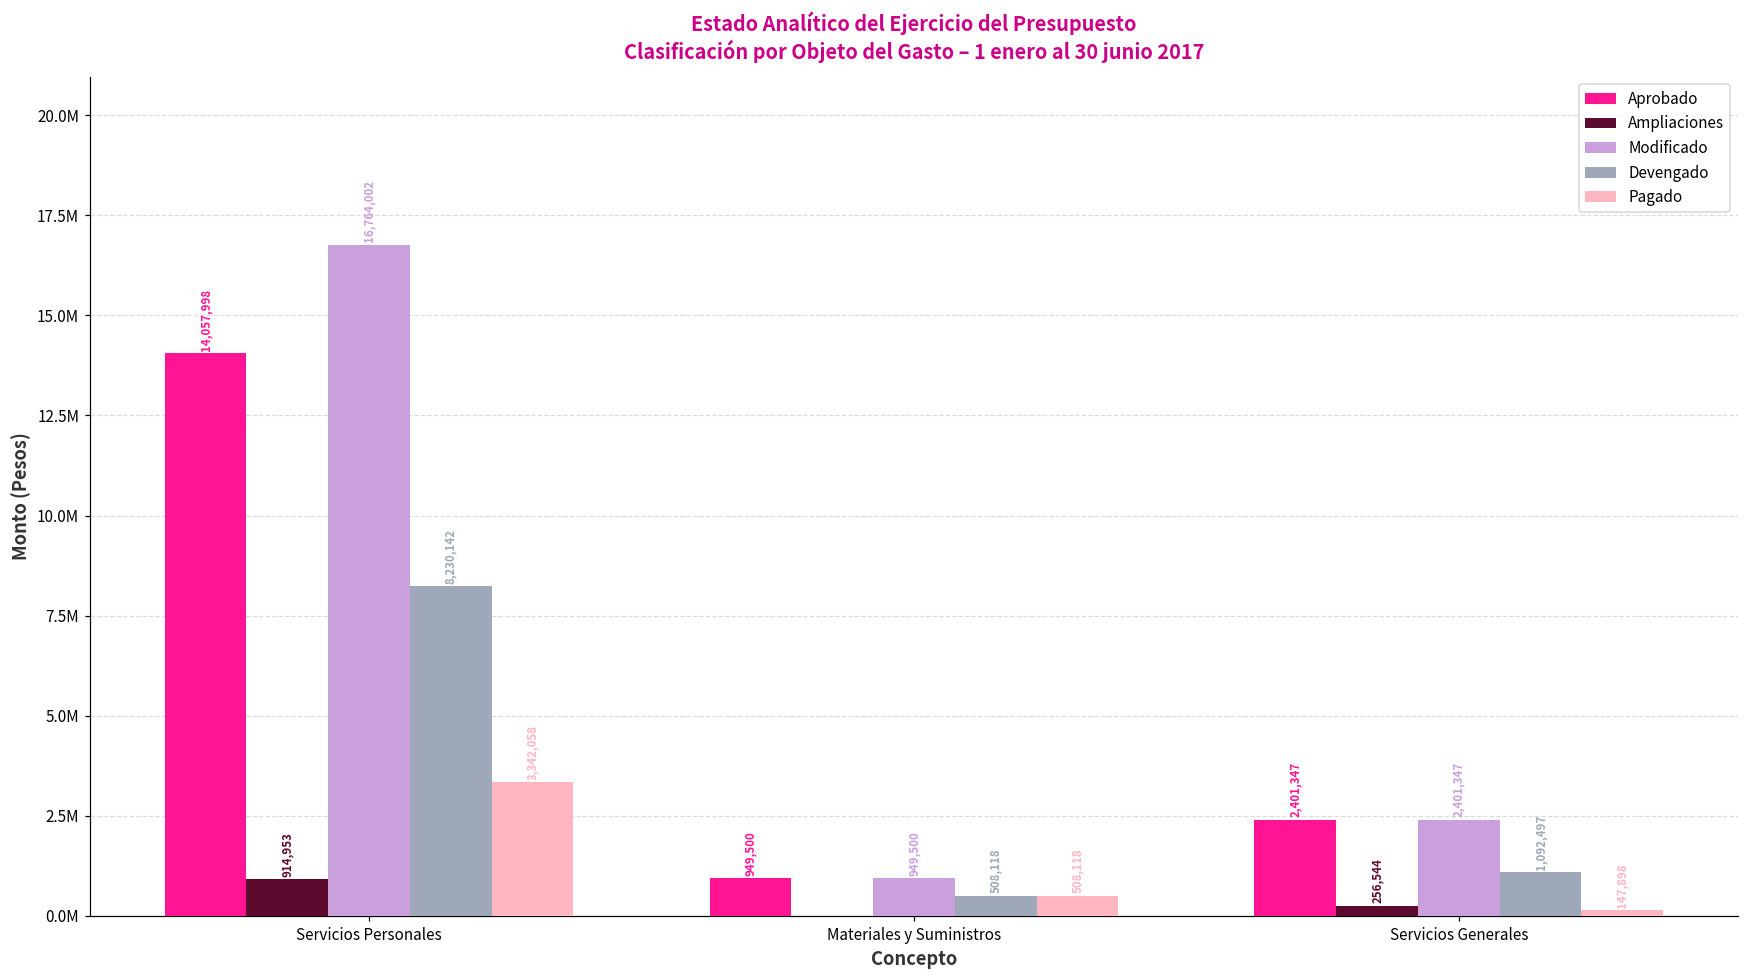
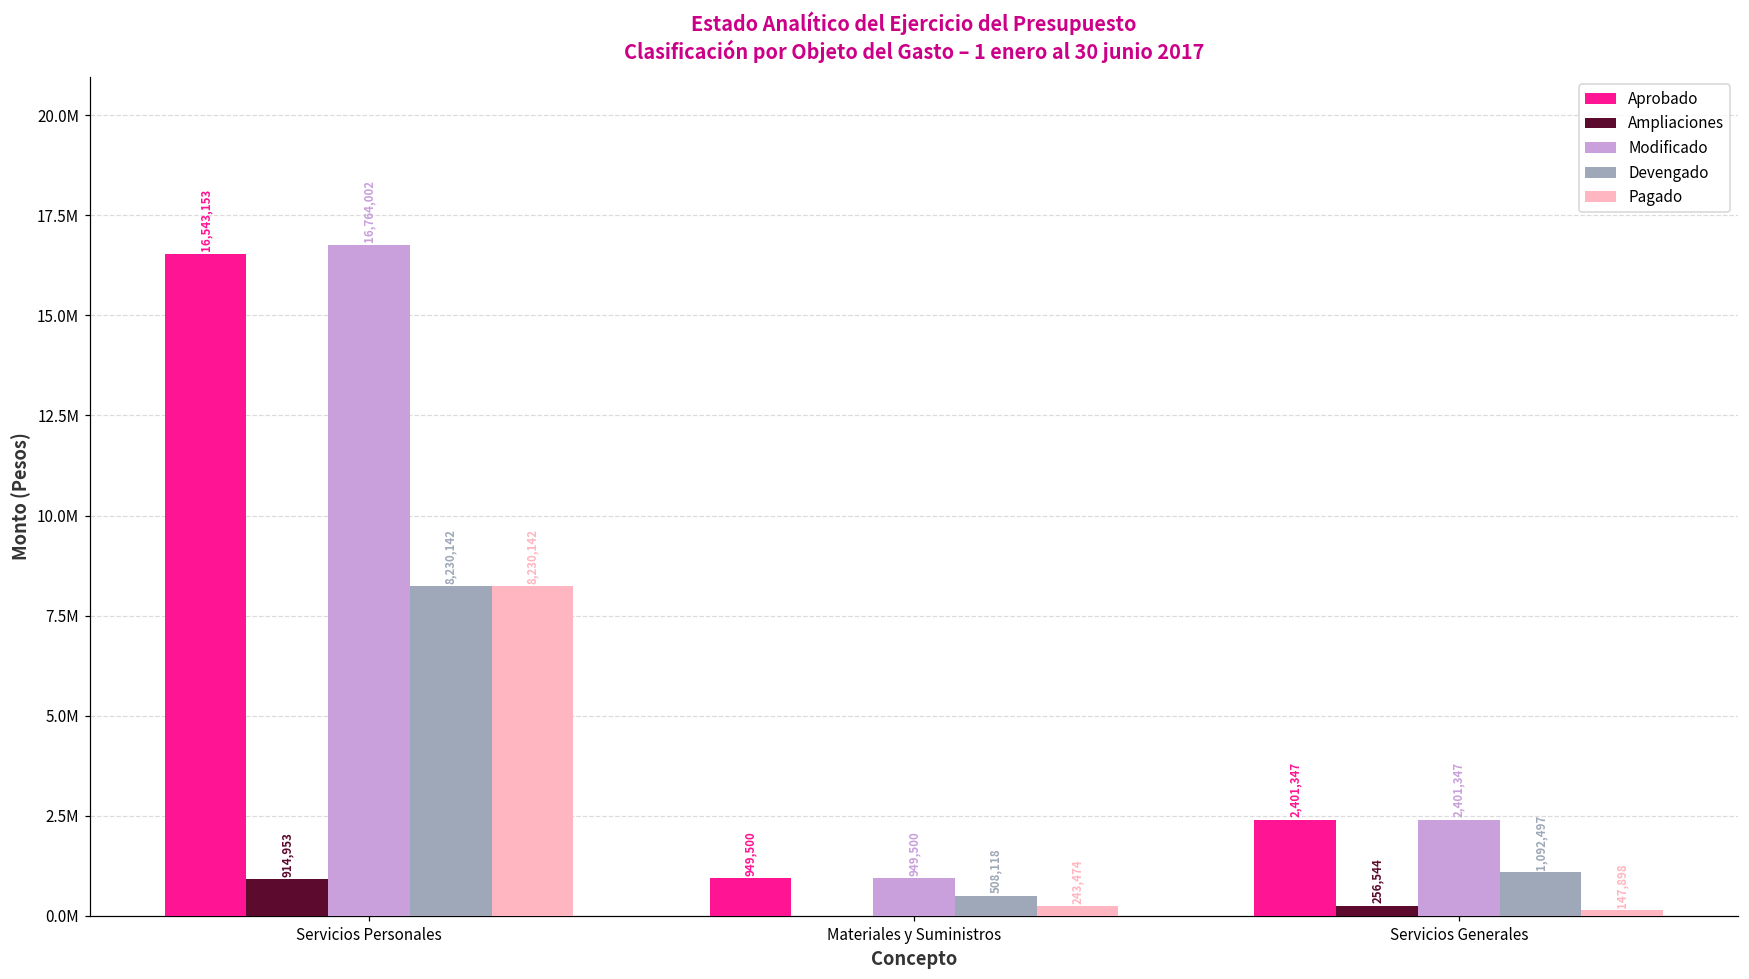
  {
    "Aprobado": {
-     "Servicios Personales": "14,057,998",
+     "Servicios Personales": "16,543,153",
      "Materiales y Suministros": "949,500",
      "Servicios Generales": "2,401,347"
    },
    "Ampliaciones": {
      "Servicios Personales": "914,953",
      "Servicios Generales": "256,544"
    },
    "Pagado": {
-     "Servicios Personales": "3,342,058",
-     "Materiales y Suministros": "508,118",
+     "Servicios Personales": "8,230,142",
+     "Materiales y Suministros": "243,474",
      "Servicios Generales": "147,898"
    }
  }
